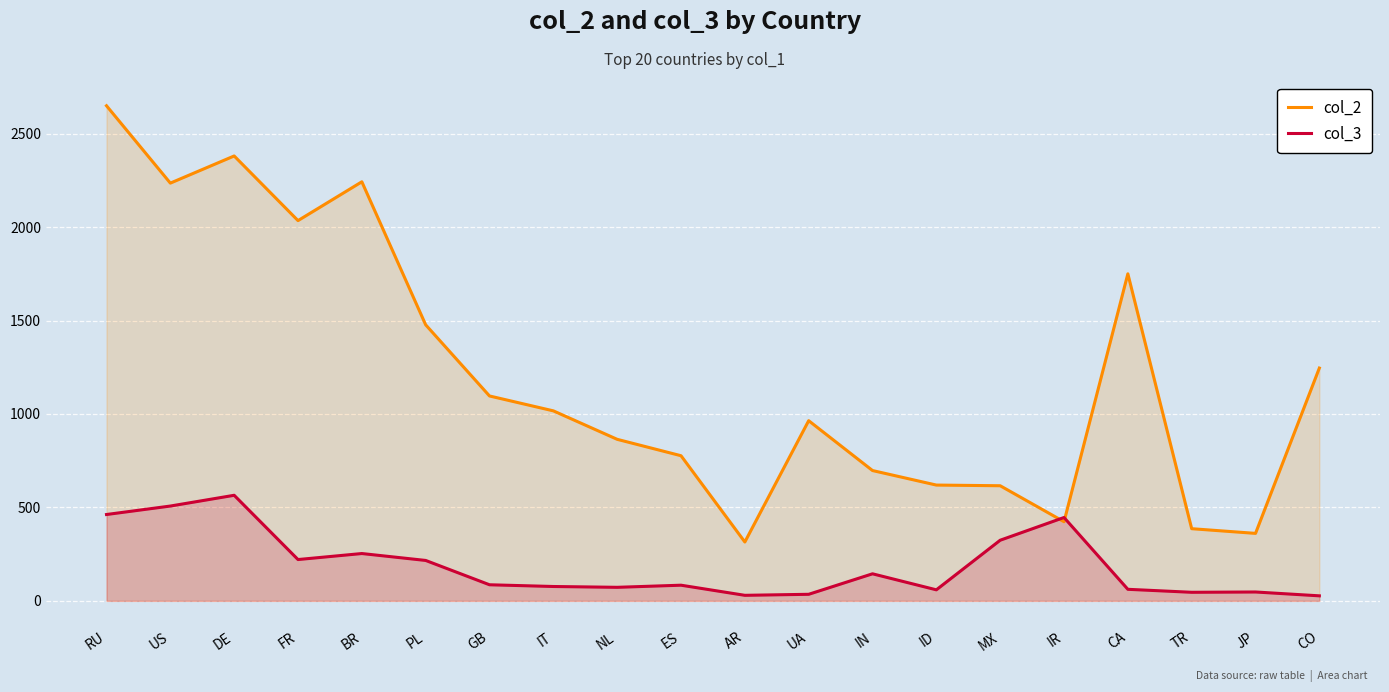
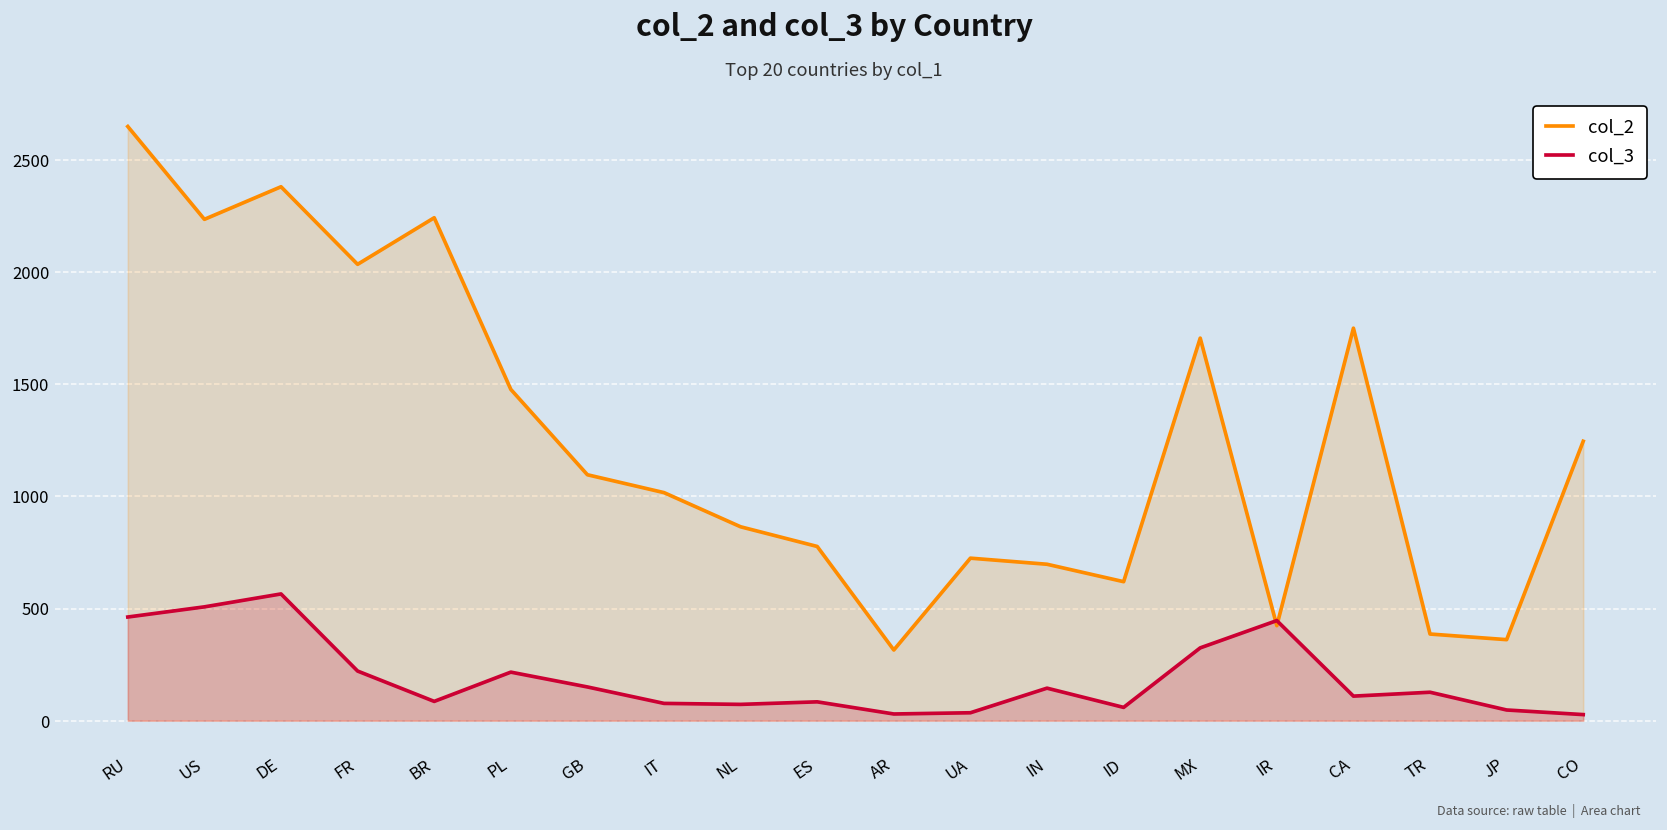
  {
    "col_2": {
      "RU": 2650,
      "US": 2240,
      "DE": 2380,
      "FR": 2030,
      "BR": 2240,
      "PL": 1480,
      "GB": 1100,
      "IT": 1020,
      "NL": 860,
      "ES": 780,
      "AR": 310,
-     "UA": 960,
+     "UA": 720,
      "IN": 700,
      "ID": 620,
-     "MX": 620,
+     "MX": 1710,
      "IR": 420,
      "CA": 1750,
      "TR": 390,
      "JP": 360,
      "CO": 1250
    },
    "col_3": {
      "RU": 460,
      "US": 510,
      "DE": 560,
      "FR": 220,
-     "BR": 250,
+     "BR": 90,
      "PL": 220,
-     "GB": 90,
+     "GB": 150,
      "IT": 80,
      "NL": 70,
      "ES": 80,
      "AR": 30,
      "UA": 40,
      "IN": 140,
      "ID": 60,
      "MX": 320,
      "IR": 450,
-     "CA": 60,
-     "TR": 50,
+     "CA": 110,
+     "TR": 130,
      "JP": 50,
      "CO": 30
    }
  }
